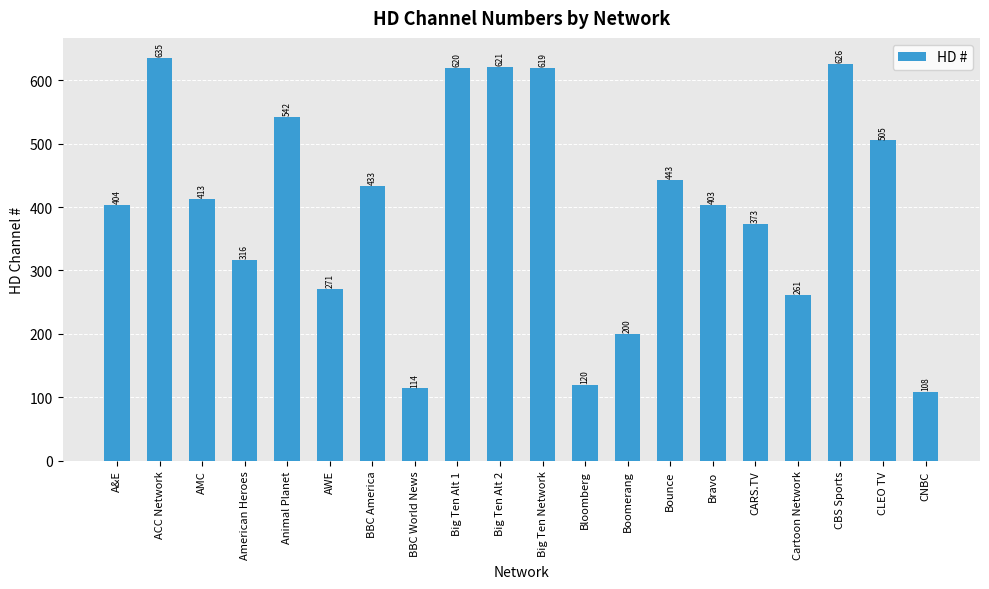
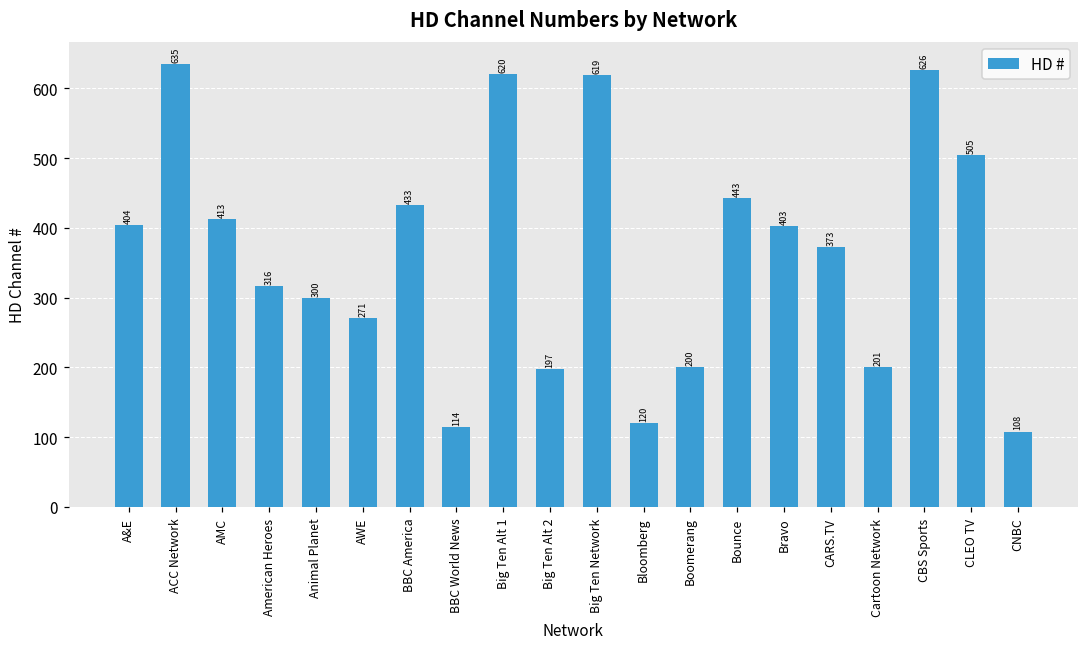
  {
    "A&E": 404,
    "ACC Network": 635,
    "AMC": 413,
    "American Heroes": 316,
-   "Animal Planet": 542,
+   "Animal Planet": 300,
    "AWE": 271,
    "BBC America": 433,
    "BBC World News": 114,
    "Big Ten Alt 1": 620,
-   "Big Ten Alt 2": 621,
+   "Big Ten Alt 2": 197,
    "Big Ten Network": 619,
    "Bloomberg": 120,
    "Boomerang": 200,
    "Bounce": 443,
    "Bravo": 403,
    "CARS.TV": 373,
-   "Cartoon Network": 261,
+   "Cartoon Network": 201,
    "CBS Sports": 626,
    "CLEO TV": 505,
    "CNBC": 108
  }
